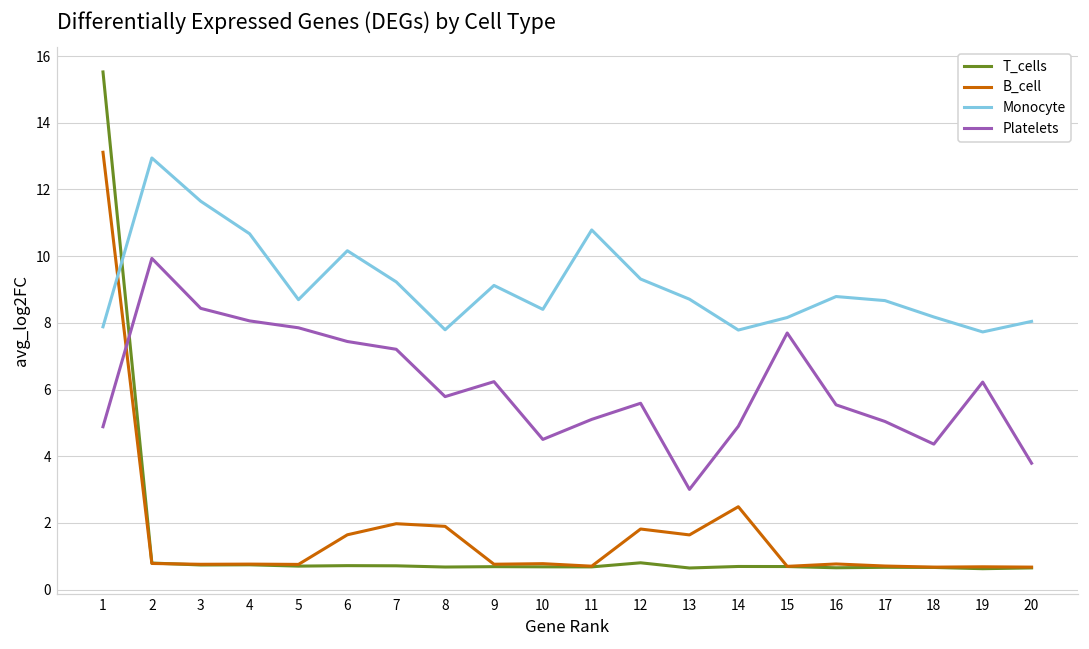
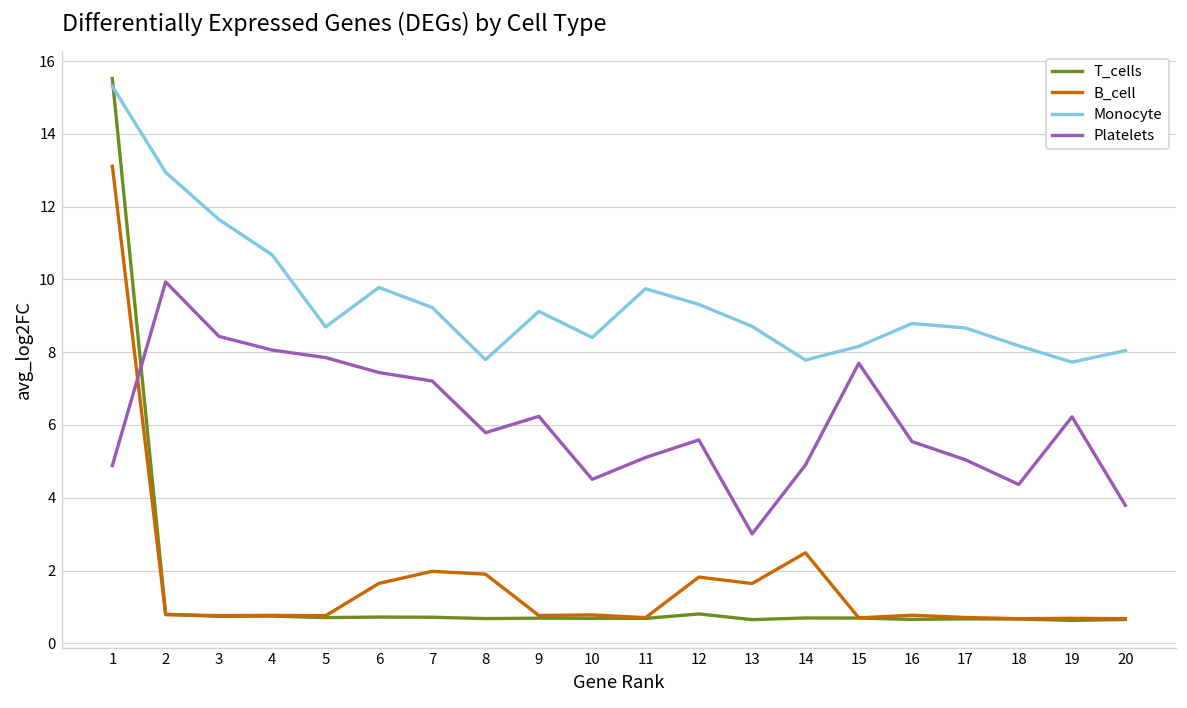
  {
    "T_cells": {
      "1": 15.5,
      "6": 0.7,
      "7": 0.7,
      "8": 0.7,
      "10": 0.7,
      "12": 0.8,
      "13": 0.7,
      "14": 0.7,
      "16": 0.7
    },
    "B_cell": {
      "1": 13.1,
      "6": 1.6,
      "7": 2.0,
      "8": 1.9,
      "10": 0.8,
      "12": 1.8,
      "13": 1.6,
      "14": 2.5,
      "16": 0.8
    },
    "Monocyte": {
-     "1": 7.9,
+     "1": 15.3,
      "2": 12.9,
      "3": 11.6,
      "4": 10.7,
      "5": 8.7,
-     "6": 10.2,
+     "6": 9.8,
      "7": 9.2,
      "8": 7.8,
      "9": 9.1,
      "10": 8.4,
-     "11": 10.8,
+     "11": 9.7,
      "12": 9.3,
      "13": 8.7,
      "14": 7.8,
      "15": 8.2,
      "16": 8.8,
      "17": 8.7,
      "18": 8.2,
      "19": 7.7,
      "20": 8.0
    },
    "Platelets": {
      "1": 4.9,
      "2": 9.9,
      "3": 8.4,
      "4": 8.1,
      "5": 7.9,
      "6": 7.4,
      "7": 7.2,
      "8": 5.8,
      "9": 6.2,
      "10": 4.5,
      "11": 5.1,
      "12": 5.6,
      "13": 3.0,
      "14": 4.9,
      "15": 7.7,
      "16": 5.5,
      "17": 5.0,
      "18": 4.4,
      "19": 6.2,
      "20": 3.8
    }
  }
